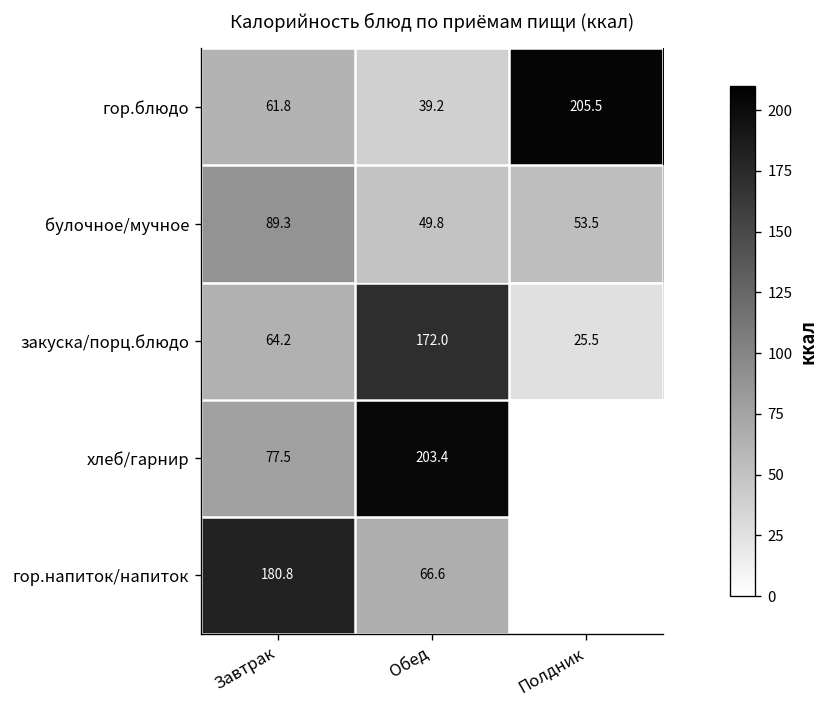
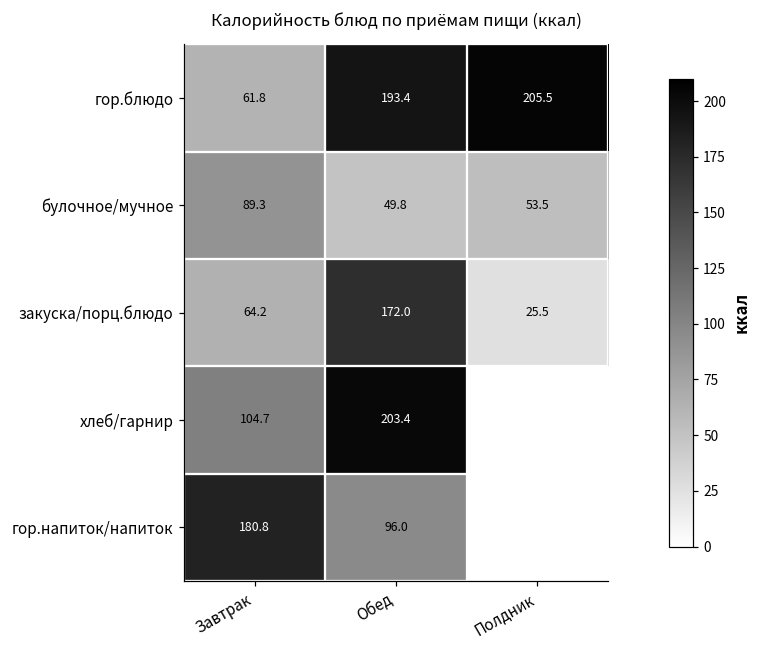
  {
    "гор.блюдо": {
      "Завтрак": 61.8,
-     "Обед": 39.2,
+     "Обед": 193.4,
      "Полдник": 205.5
    },
    "булочное/мучное": {
      "Завтрак": 89.3,
      "Обед": 49.8,
      "Полдник": 53.5
    },
    "закуска/порц.блюдо": {
      "Завтрак": 64.2,
      "Обед": 172.0,
      "Полдник": 25.5
    },
    "хлеб/гарнир": {
-     "Завтрак": 77.5,
+     "Завтрак": 104.7,
      "Обед": 203.4
    },
    "гор.напиток/напиток": {
      "Завтрак": 180.8,
-     "Обед": 66.6
+     "Обед": 96.0
    }
  }
